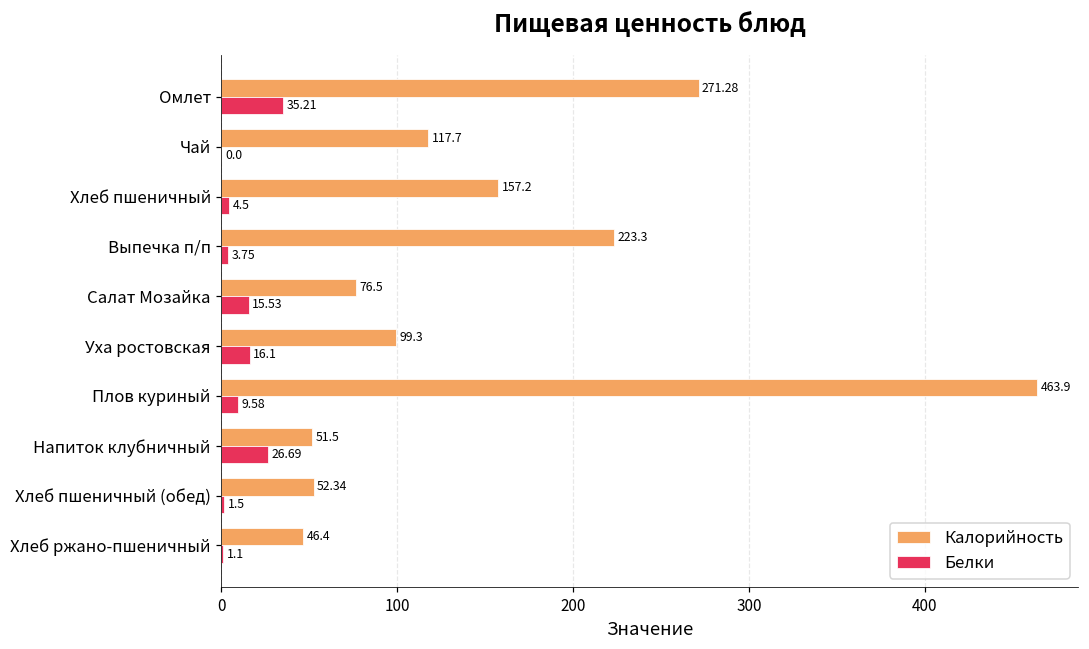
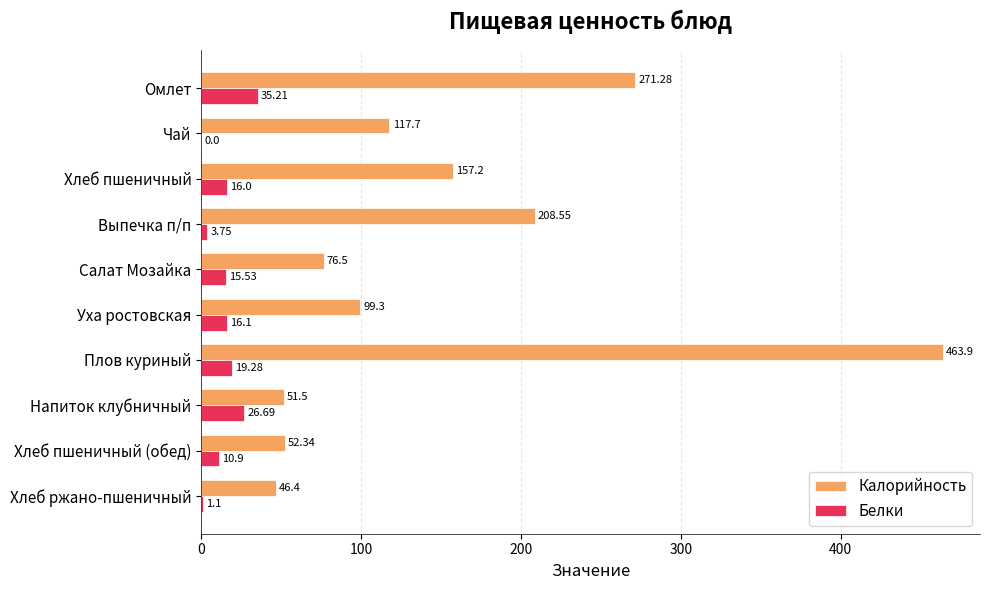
  {
    "Калорийность": {
      "Омлет": 271.28,
      "Чай": 117.7,
      "Хлеб пшеничный": 157.2,
-     "Выпечка п/п": 223.3,
+     "Выпечка п/п": 208.55,
      "Салат Мозайка": 76.5,
      "Уха ростовская": 99.3,
      "Плов куриный": 463.9,
      "Напиток клубничный": 51.5,
      "Хлеб пшеничный (обед)": 52.34,
      "Хлеб ржано-пшеничный": 46.4
    },
    "Белки": {
      "Омлет": 35.21,
      "Чай": 0.0,
-     "Хлеб пшеничный": 4.5,
+     "Хлеб пшеничный": 16.0,
      "Выпечка п/п": 3.75,
      "Салат Мозайка": 15.53,
      "Уха ростовская": 16.1,
-     "Плов куриный": 9.58,
+     "Плов куриный": 19.28,
      "Напиток клубничный": 26.69,
-     "Хлеб пшеничный (обед)": 1.5,
+     "Хлеб пшеничный (обед)": 10.9,
      "Хлеб ржано-пшеничный": 1.1
    }
  }
